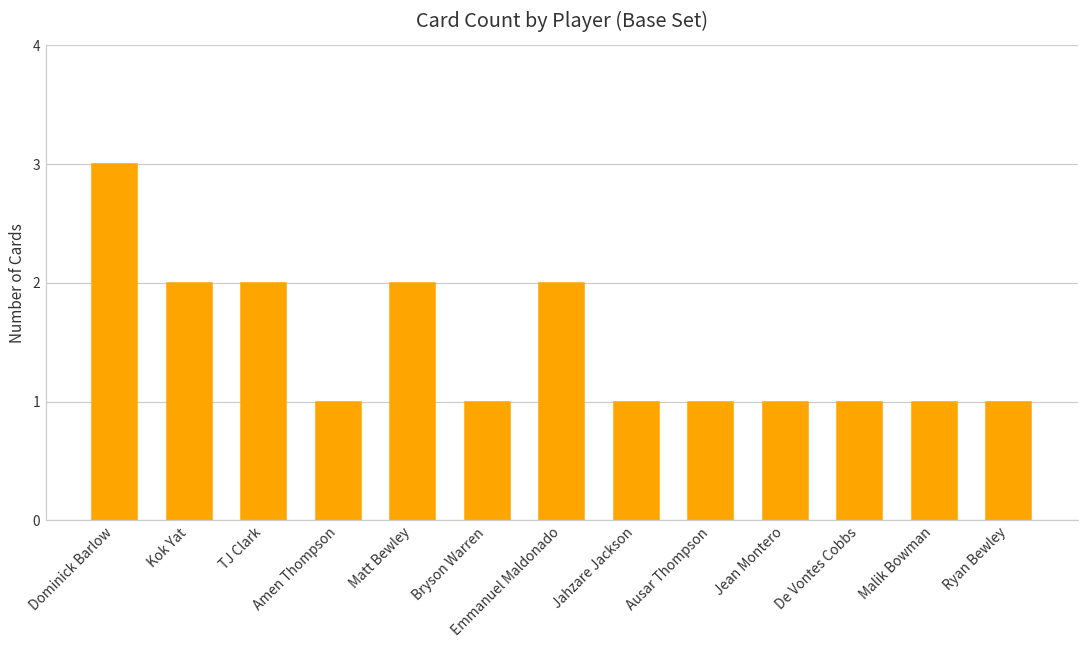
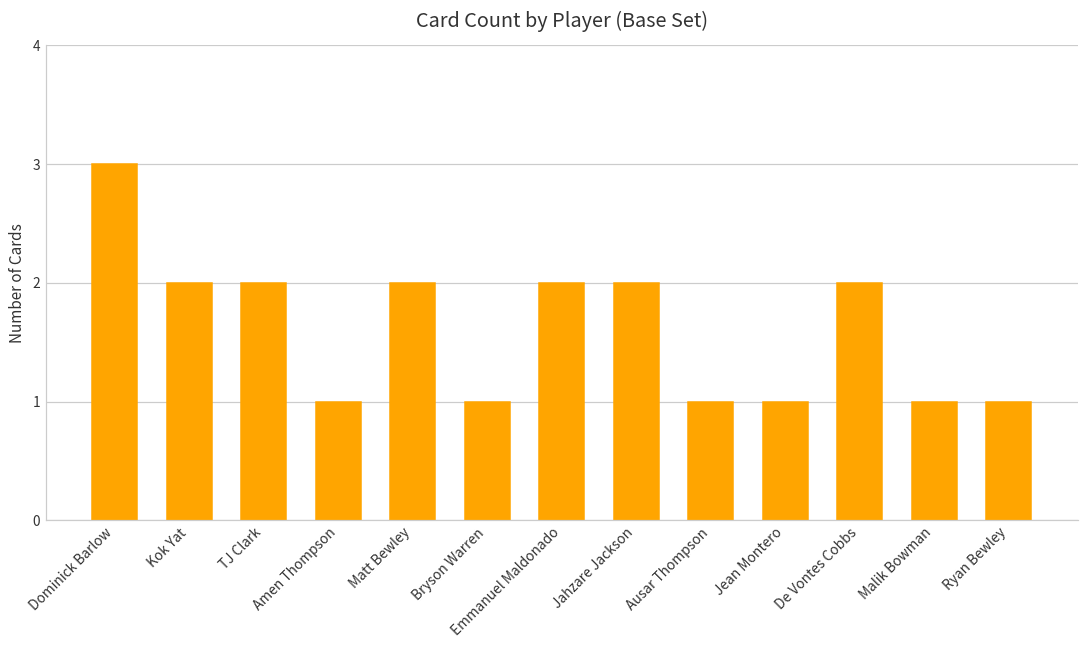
  {
    "Dominick Barlow": 3,
    "Kok Yat": 2,
    "TJ Clark": 2,
    "Amen Thompson": 1,
    "Matt Bewley": 2,
    "Bryson Warren": 1,
    "Emmanuel Maldonado": 2,
-   "Jahzare Jackson": 1,
+   "Jahzare Jackson": 2,
    "Ausar Thompson": 1,
    "Jean Montero": 1,
-   "De Vontes Cobbs": 1,
+   "De Vontes Cobbs": 2,
    "Malik Bowman": 1,
    "Ryan Bewley": 1
  }
